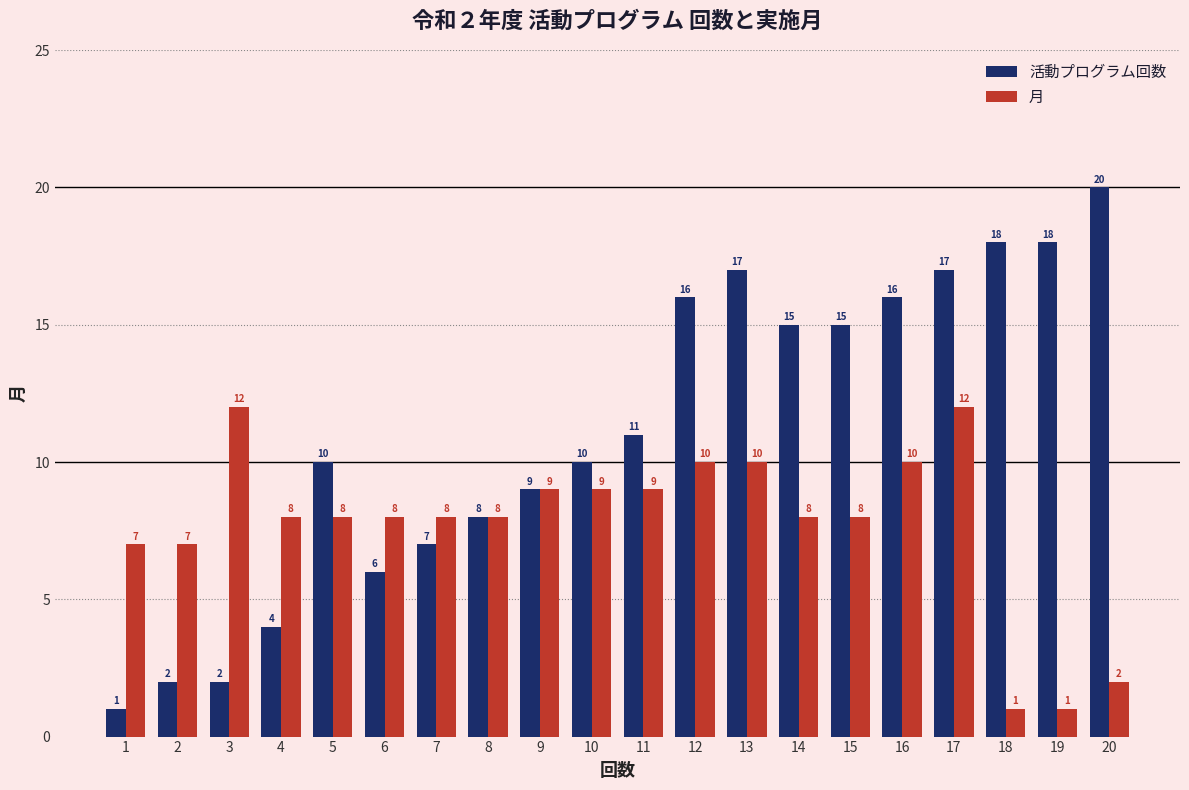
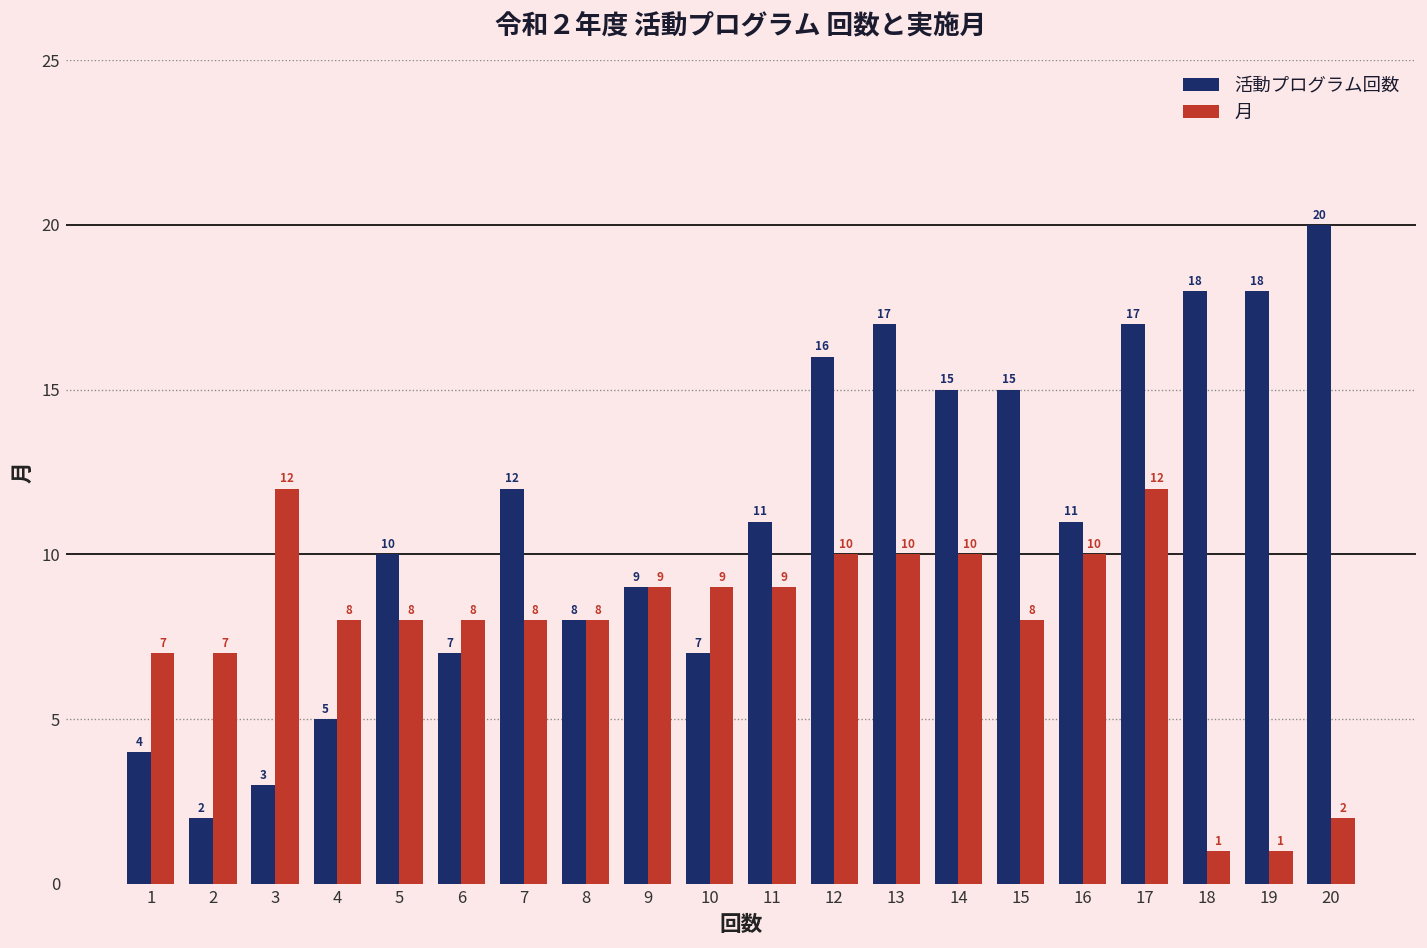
  {
    "活動プログラム回数": {
-     "1": 1,
+     "1": 4,
      "2": 2,
-     "3": 2,
-     "4": 4,
+     "3": 3,
+     "4": 5,
      "5": 10,
-     "6": 6,
-     "7": 7,
+     "6": 7,
+     "7": 12,
      "8": 8,
      "9": 9,
-     "10": 10,
+     "10": 7,
      "11": 11,
      "12": 16,
      "13": 17,
      "14": 15,
      "15": 15,
-     "16": 16,
+     "16": 11,
      "17": 17,
      "18": 18,
      "19": 18,
      "20": 20
    },
    "月": {
      "1": 7,
      "2": 7,
      "3": 12,
      "4": 8,
      "5": 8,
      "6": 8,
      "7": 8,
      "8": 8,
      "9": 9,
      "10": 9,
      "11": 9,
      "12": 10,
      "13": 10,
-     "14": 8,
+     "14": 10,
      "15": 8,
      "16": 10,
      "17": 12,
      "18": 1,
      "19": 1,
      "20": 2
    }
  }
